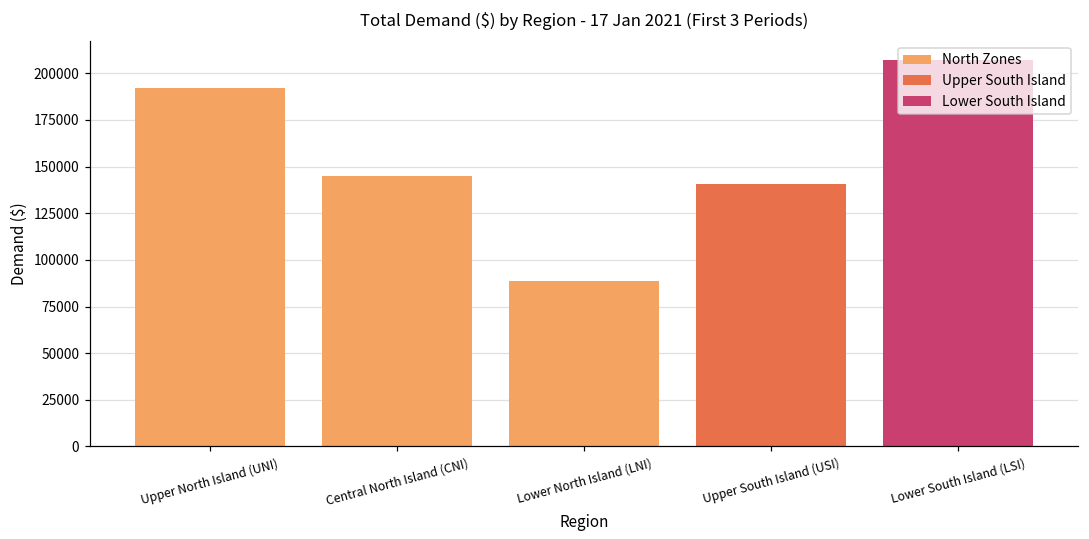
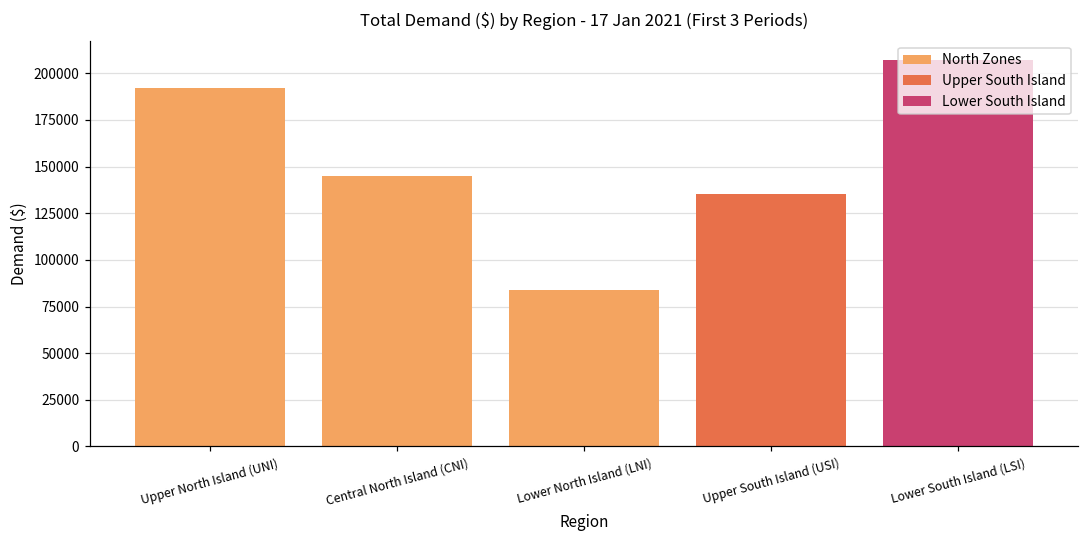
  {
    "Upper North Island (UNI)": 192000,
    "Central North Island (CNI)": 145000,
-   "Lower North Island (LNI)": 89000,
-   "Upper South Island (USI)": 141000
+   "Lower North Island (LNI)": 84000,
+   "Upper South Island (USI)": 135000
  }
